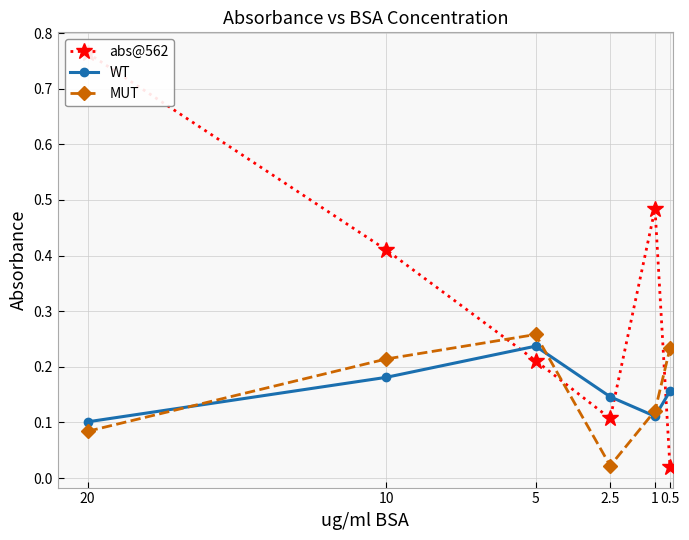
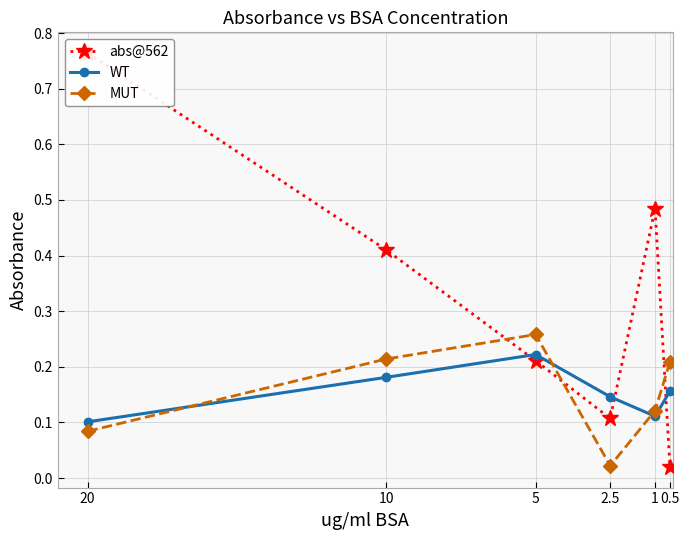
  {
    "abs@562": {
      "10": 0.41,
      "5": 0.21,
      "2.5": 0.11,
      "1": 0.48,
      "0.5": 0.02
    },
    "WT": {
      "20": 0.10,
      "10": 0.18,
-     "5": 0.24,
+     "5": 0.22,
      "2.5": 0.15,
      "1": 0.11,
      "0.5": 0.16
    },
    "MUT": {
      "20": 0.08,
      "10": 0.21,
      "5": 0.26,
      "2.5": 0.02,
      "1": 0.12,
-     "0.5": 0.23
+     "0.5": 0.21
    }
  }
